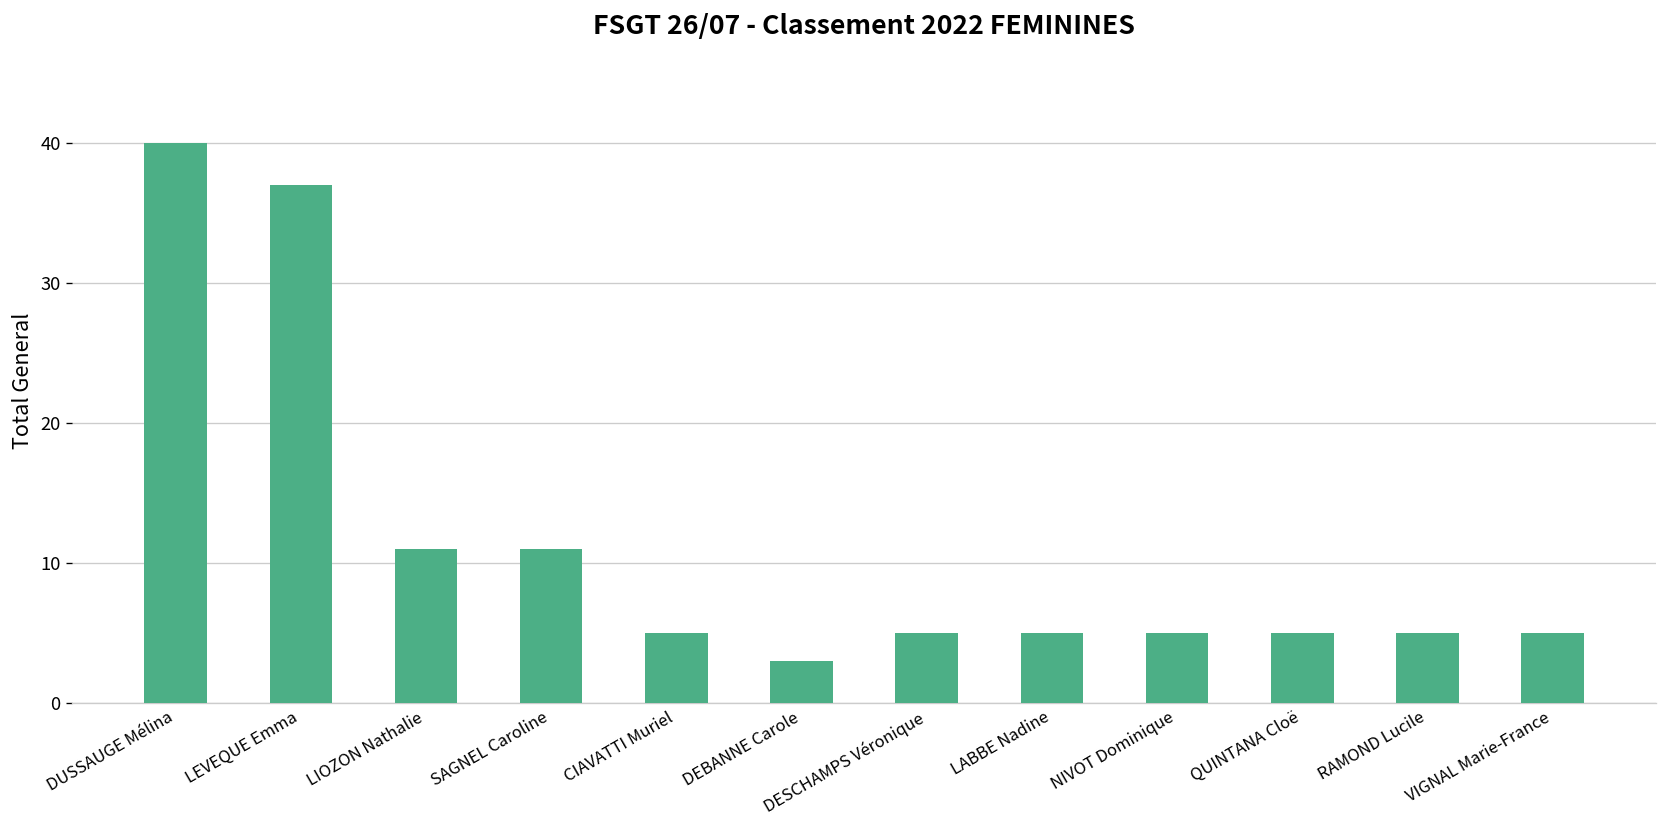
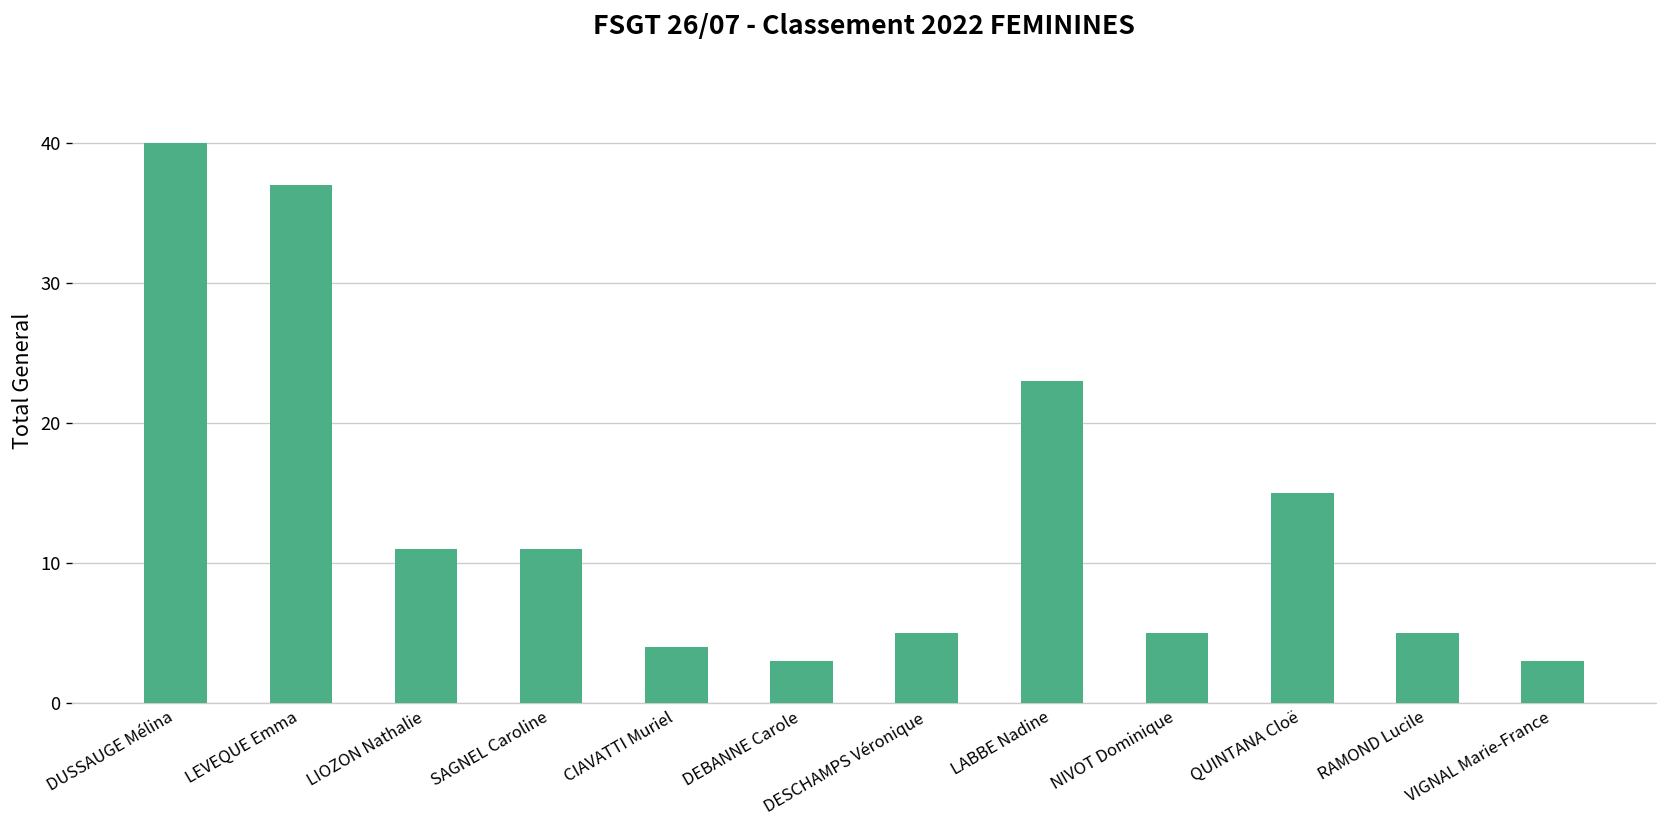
  {
    "DUSSAUGE Mélina": 40,
    "LEVEQUE Emma": 37,
    "LIOZON Nathalie": 11,
    "SAGNEL Caroline": 11,
-   "CIAVATTI Muriel": 5,
+   "CIAVATTI Muriel": 4,
    "DEBANNE Carole": 3,
    "DESCHAMPS Véronique": 5,
-   "LABBE Nadine": 5,
+   "LABBE Nadine": 23,
    "NIVOT Dominique": 5,
-   "QUINTANA Cloë": 5,
+   "QUINTANA Cloë": 15,
    "RAMOND Lucile": 5,
-   "VIGNAL Marie-France": 5
+   "VIGNAL Marie-France": 3
  }
